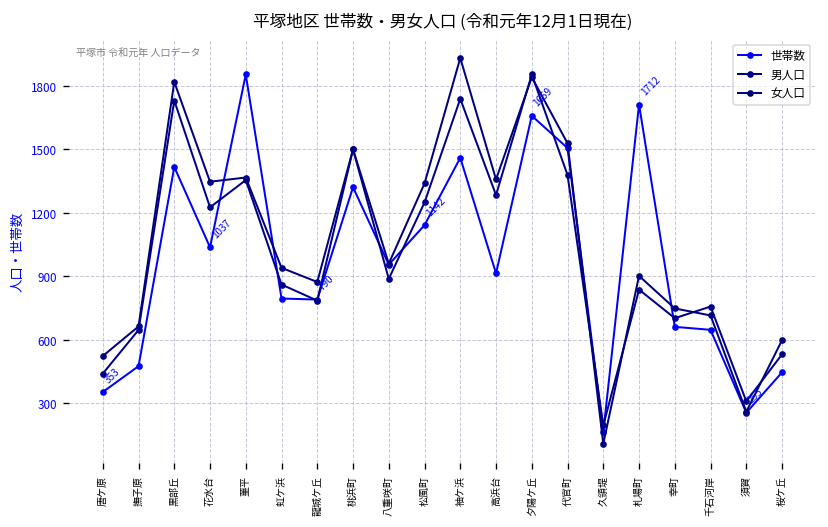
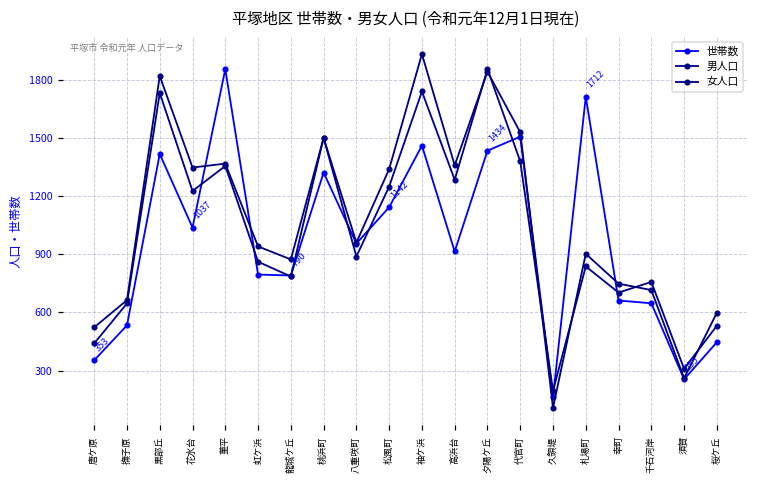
  {
    "世帯数": {
-     "撫子原": 480,
+     "撫子原": 530,
      "花水台": 1037,
-     "夕陽ケ丘": 1659,
+     "夕陽ケ丘": 1434,
      "札場町": 1712
    }
  }
